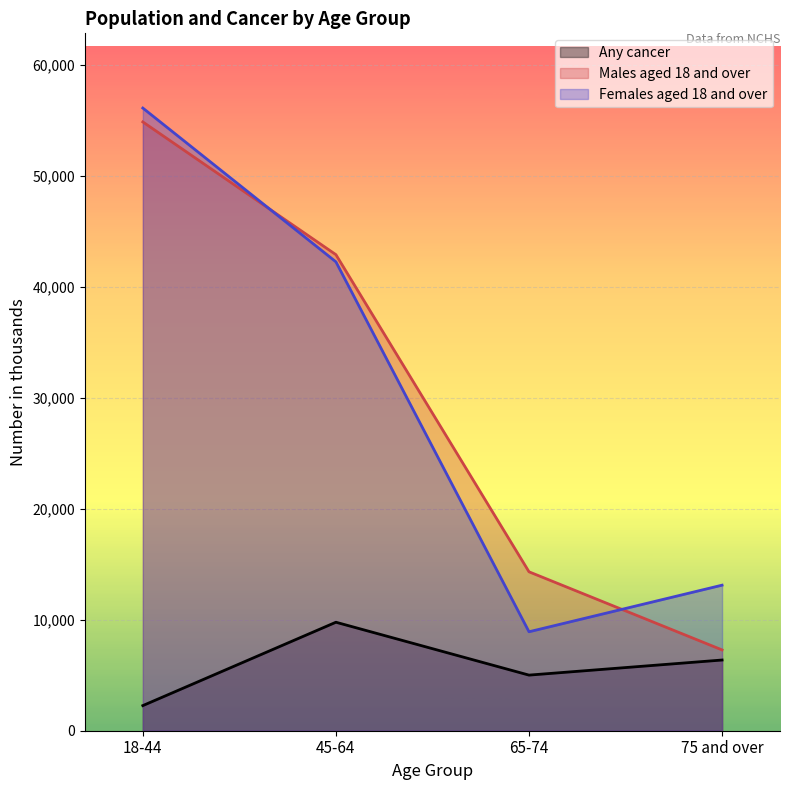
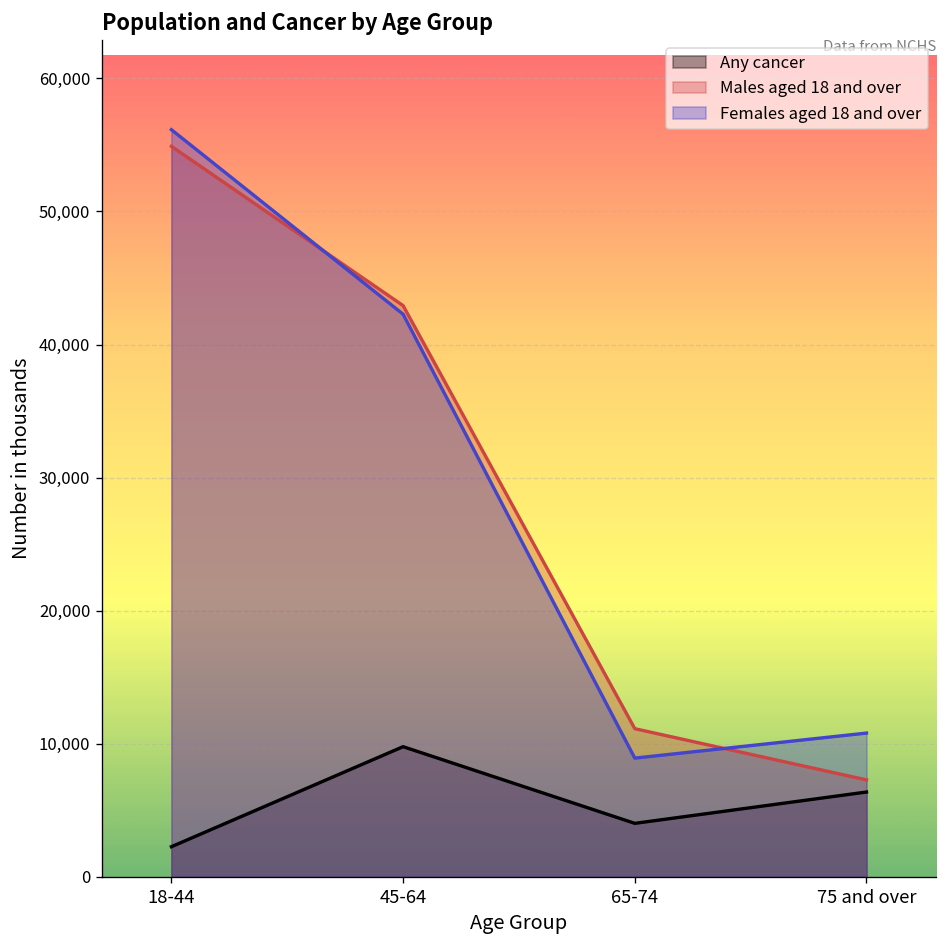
  {
    "Any cancer": {
      "18-44": "2,300",
      "45-64": "9,800",
-     "65-74": "5,000",
+     "65-74": "4,000",
      "75 and over": "6,400"
    },
    "Males aged 18 and over": {
      "18-44": "54,900",
      "45-64": "42,900",
-     "65-74": "14,300",
+     "65-74": "11,100",
      "75 and over": "7,300"
    },
    "Females aged 18 and over": {
      "18-44": "56,100",
      "45-64": "42,300",
      "65-74": "8,900",
-     "75 and over": "13,100"
+     "75 and over": "10,800"
    }
  }
